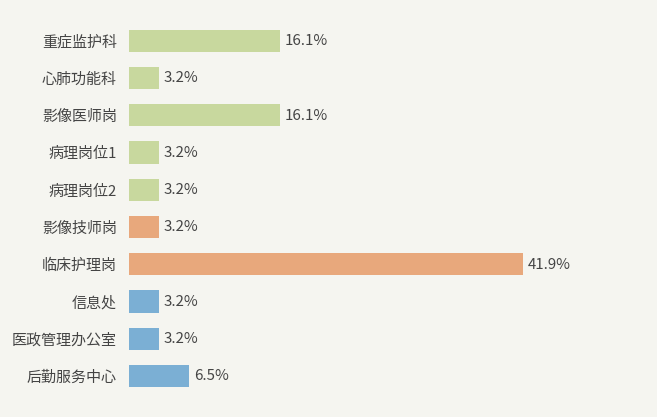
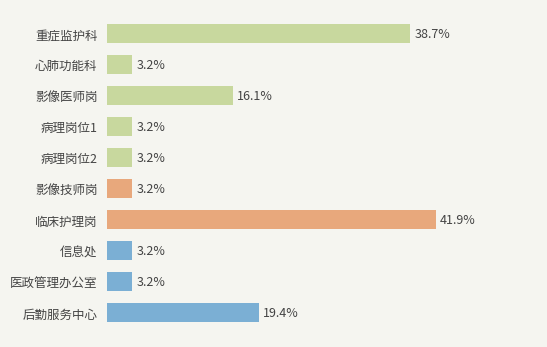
  {
-   "重症监护科": "16.1%",
+   "重症监护科": "38.7%",
    "心肺功能科": "3.2%",
    "影像医师岗": "16.1%",
    "病理岗位1": "3.2%",
    "病理岗位2": "3.2%",
    "影像技师岗": "3.2%",
    "临床护理岗": "41.9%",
    "信息处": "3.2%",
    "医政管理办公室": "3.2%",
-   "后勤服务中心": "6.5%"
+   "后勤服务中心": "19.4%"
  }
